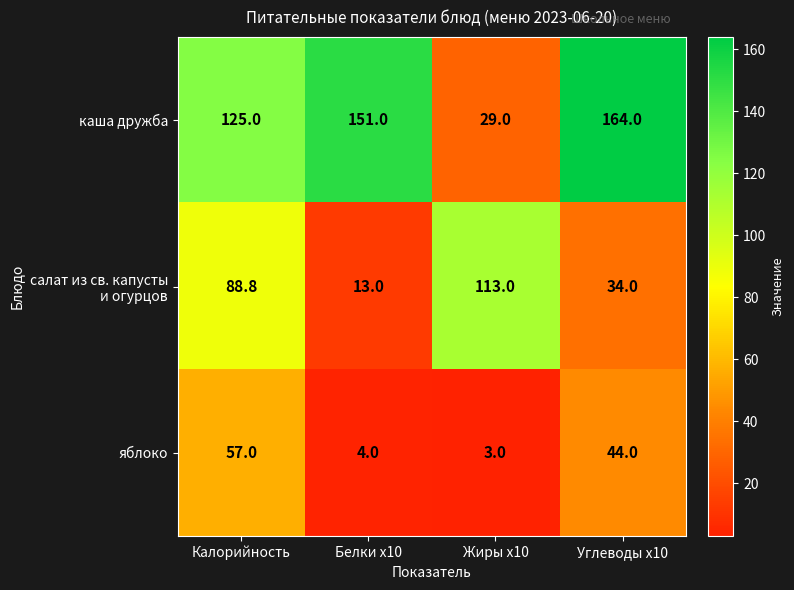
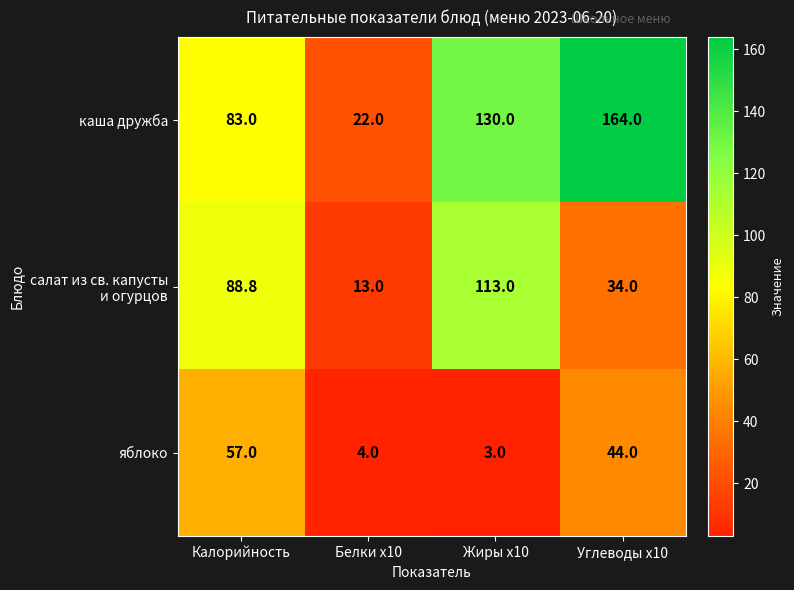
  {
    "каша дружба": {
-     "Калорийность": 125.0,
-     "Белки x10": 151.0,
-     "Жиры x10": 29.0,
+     "Калорийность": 83.0,
+     "Белки x10": 22.0,
+     "Жиры x10": 130.0,
      "Углеводы x10": 164.0
    },
    "салат из св. капусты и огурцов": {
      "Калорийность": 88.8,
      "Белки x10": 13.0,
      "Жиры x10": 113.0,
      "Углеводы x10": 34.0
    },
    "яблоко": {
      "Калорийность": 57.0,
      "Белки x10": 4.0,
      "Жиры x10": 3.0,
      "Углеводы x10": 44.0
    }
  }
